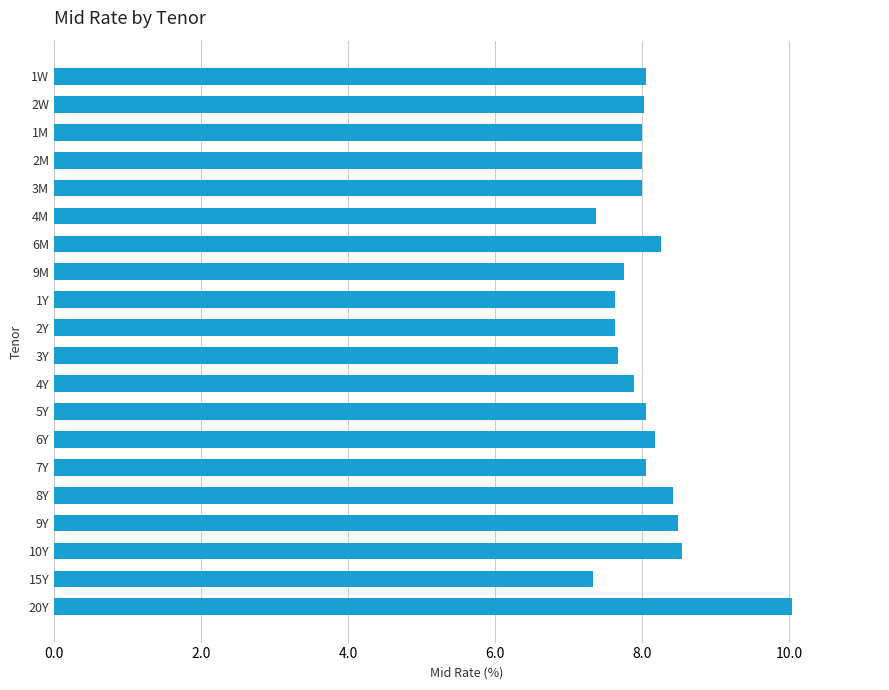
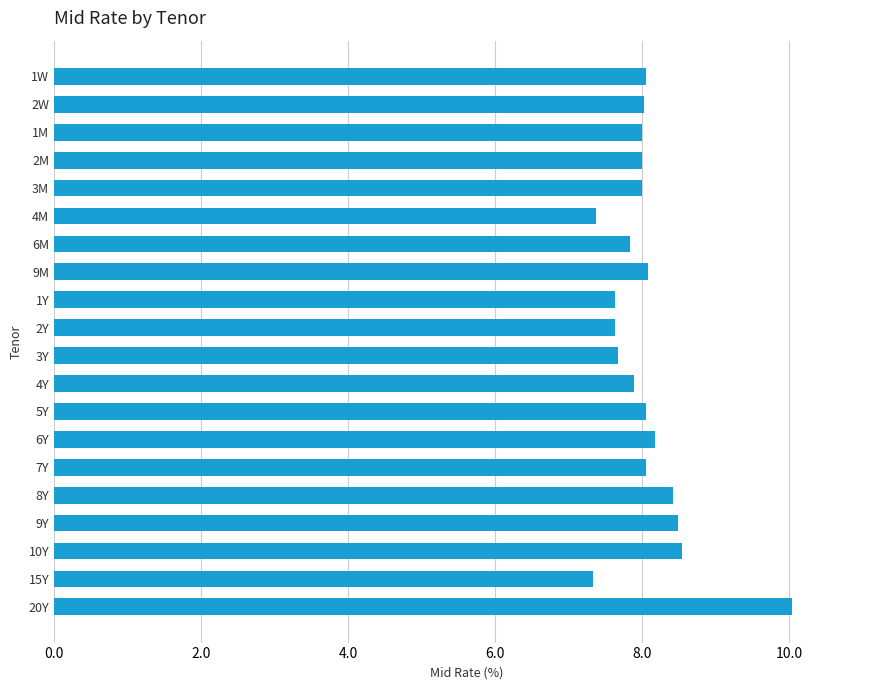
  {
    "1W": 8.1,
    "2W": 8.0,
    "1M": 8.0,
    "2M": 8.0,
    "3M": 8.0,
    "4M": 7.4,
-   "6M": 8.3,
-   "9M": 7.8,
+   "6M": 7.8,
+   "9M": 8.1,
    "1Y": 7.6,
    "2Y": 7.6,
    "3Y": 7.7,
    "4Y": 7.9,
    "5Y": 8.1,
    "6Y": 8.2,
    "7Y": 8.1,
    "8Y": 8.4,
    "9Y": 8.5,
    "10Y": 8.5,
    "15Y": 7.3,
    "20Y": 10.0
  }
